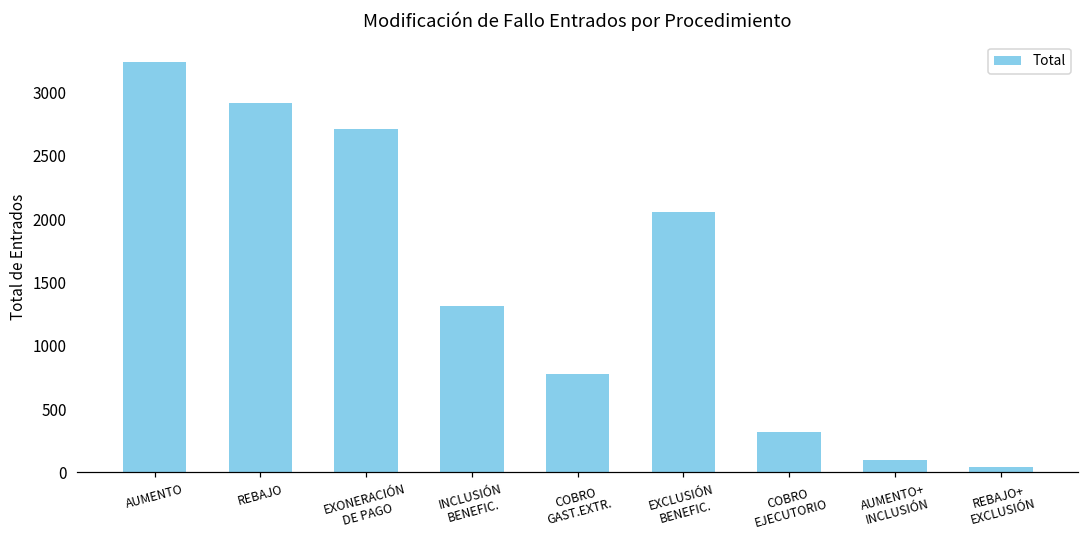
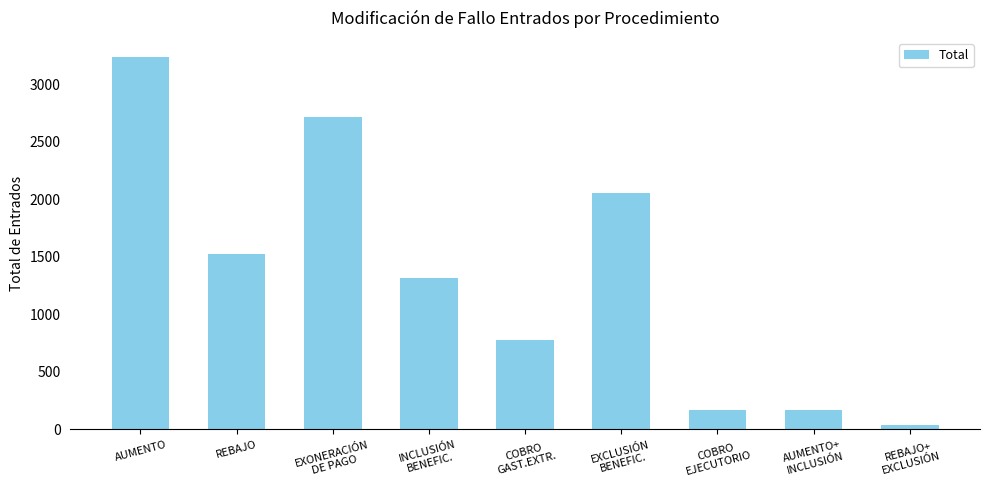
  {
    "AUMENTO": 3240,
-   "REBAJO": 2920,
+   "REBAJO": 1530,
    "EXONERACIÓN DE PAGO": 2710,
    "INCLUSIÓN BENEFIC.": 1310,
    "COBRO GAST.EXTR.": 780,
    "EXCLUSIÓN BENEFIC.": 2050,
-   "COBRO EJECUTORIO": 320,
-   "AUMENTO+ INCLUSIÓN": 100,
+   "COBRO EJECUTORIO": 170,
+   "AUMENTO+ INCLUSIÓN": 170,
    "REBAJO+ EXCLUSIÓN": 40
  }
